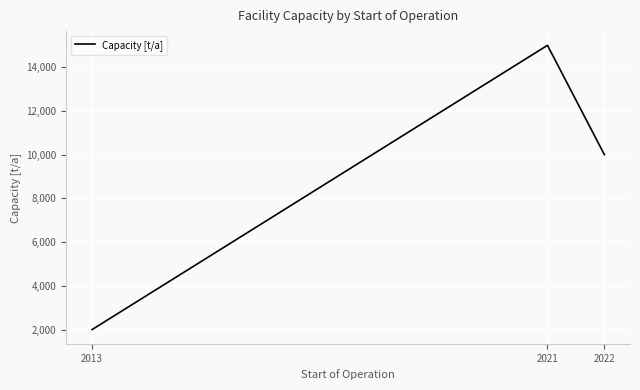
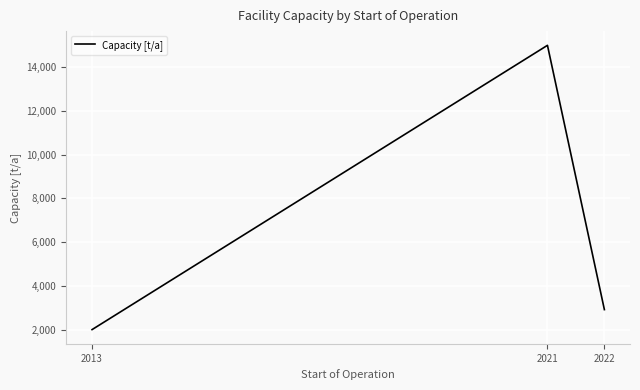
  {
    "2013": "2,000",
    "2021": "15,000",
-   "2022": "10,000"
+   "2022": "2,900"
  }
